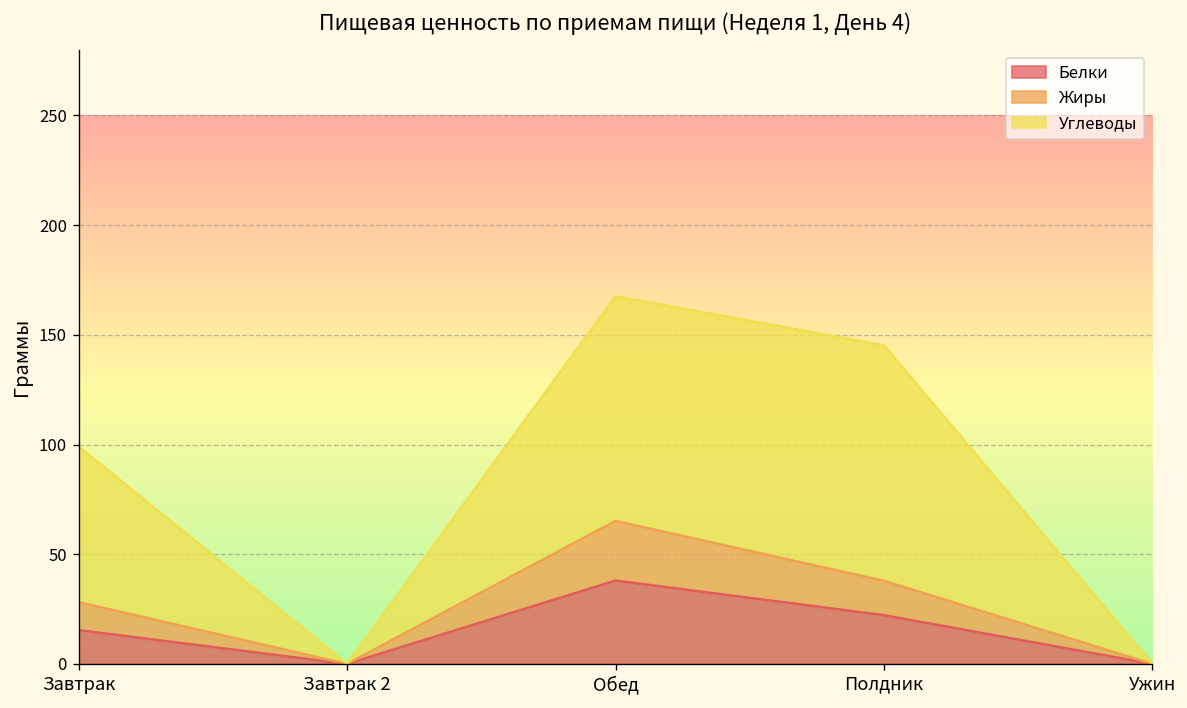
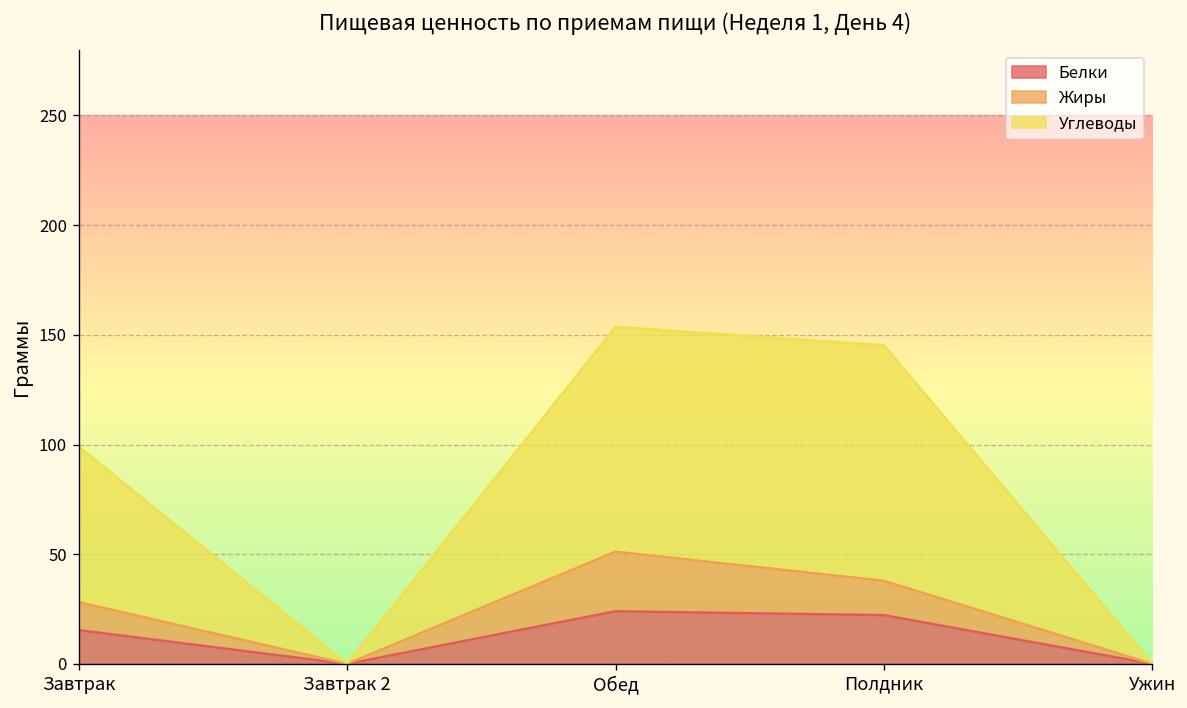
  {
    "Белки": {
      "Завтрак": 15,
-     "Обед": 38,
+     "Обед": 24,
      "Полдник": 22
    },
    "Жиры": {
      "Завтрак": 13,
      "Обед": 27,
      "Полдник": 16
    },
    "Углеводы": {
      "Завтрак": 71,
      "Обед": 102,
      "Полдник": 107
    }
  }
